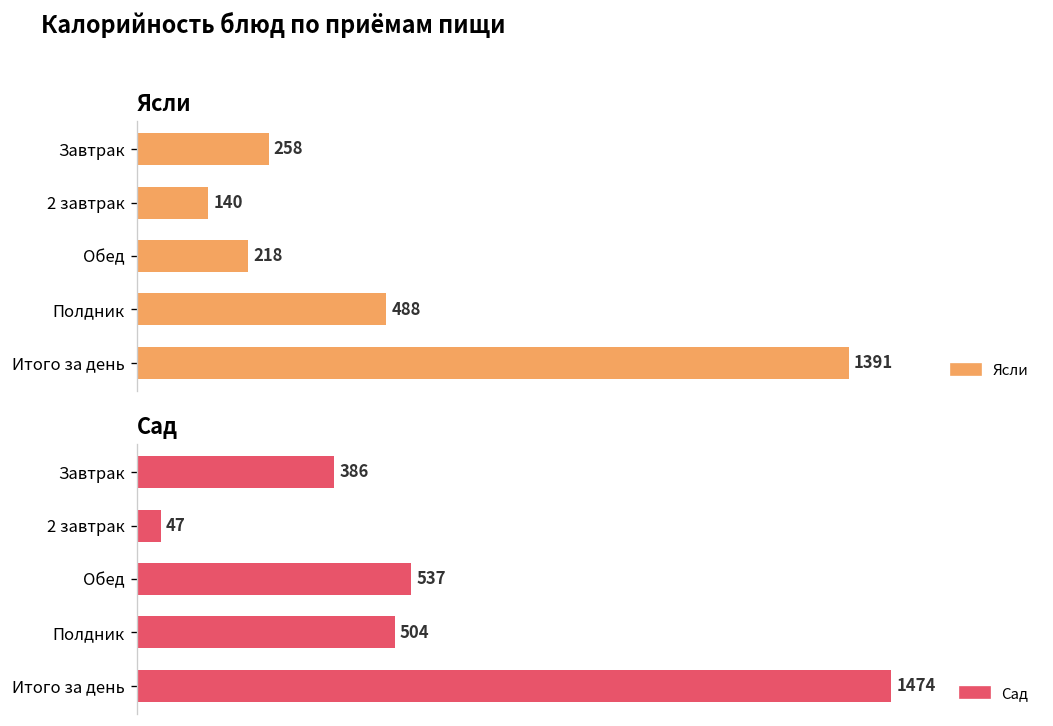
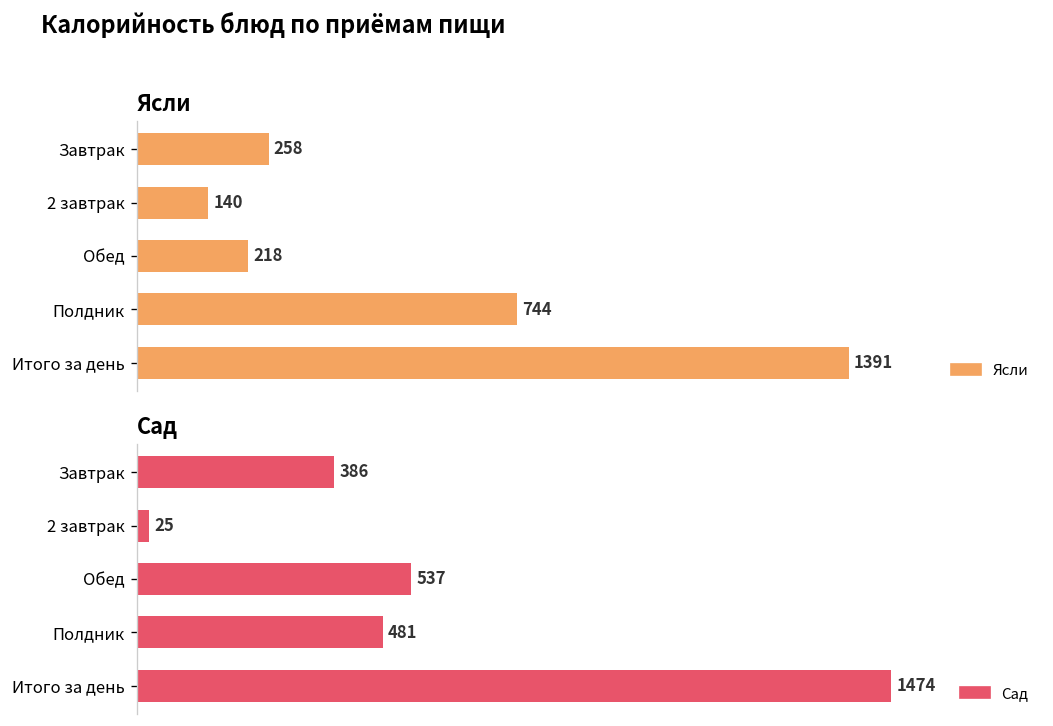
  {
    "Ясли": {
      "Завтрак": 258,
      "2 завтрак": 140,
      "Обед": 218,
-     "Полдник": 488,
+     "Полдник": 744,
      "Итого за день": 1391
    },
    "Сад": {
      "Завтрак": 386,
-     "2 завтрак": 47,
+     "2 завтрак": 25,
      "Обед": 537,
-     "Полдник": 504,
+     "Полдник": 481,
      "Итого за день": 1474
    }
  }
